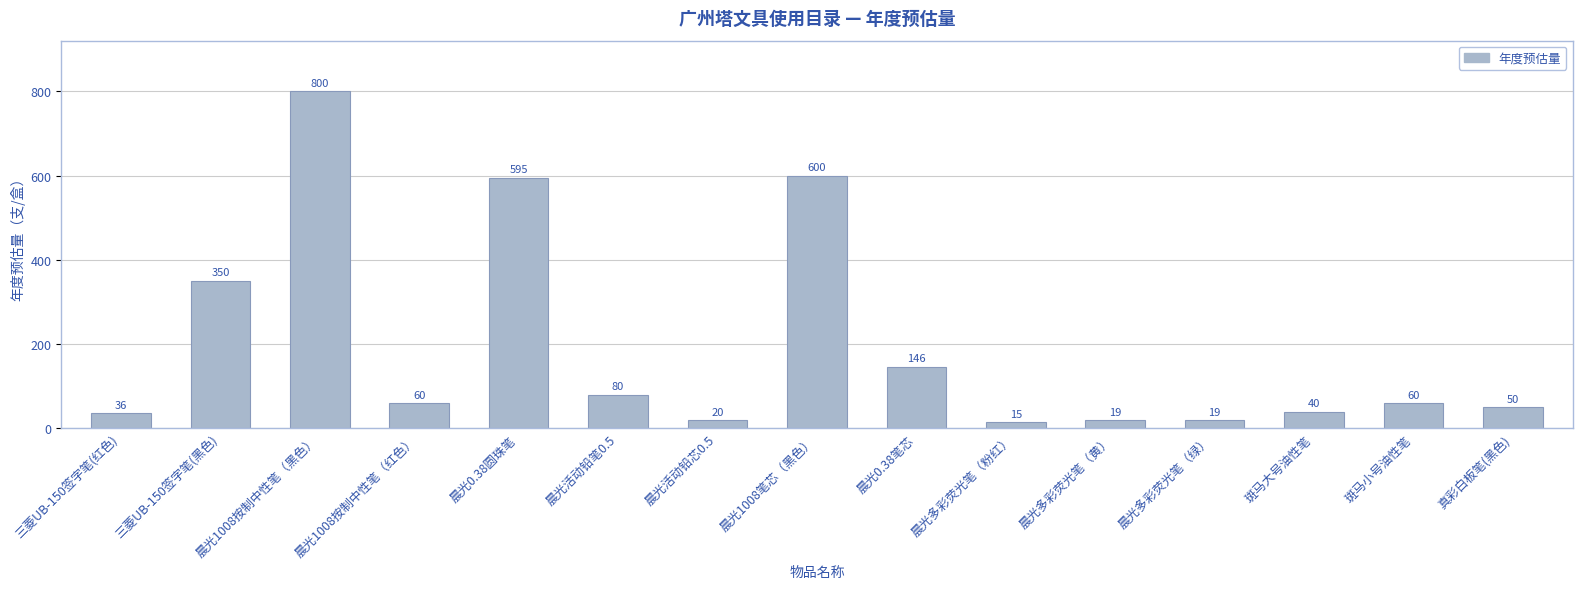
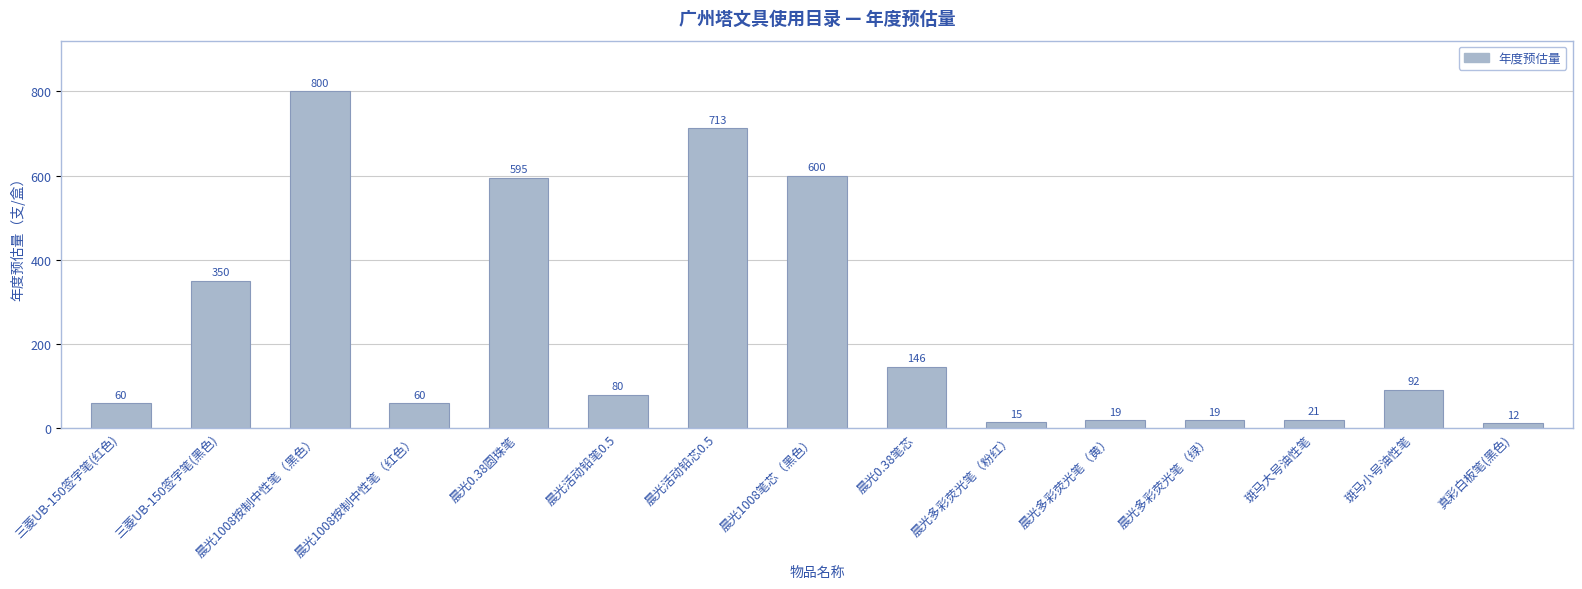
  {
-   "三菱UB-150签字笔(红色)": 36,
+   "三菱UB-150签字笔(红色)": 60,
    "三菱UB-150签字笔(黑色)": 350,
    "晨光1008按制中性笔（黑色）": 800,
    "晨光1008按制中性笔（红色）": 60,
    "晨光0.38圆珠笔": 595,
    "晨光活动铅笔0.5": 80,
-   "晨光活动铅芯0.5": 20,
+   "晨光活动铅芯0.5": 713,
    "晨光1008笔芯（黑色）": 600,
    "晨光0.38笔芯": 146,
    "晨光多彩荧光笔（粉红）": 15,
    "晨光多彩荧光笔（黄）": 19,
    "晨光多彩荧光笔（绿）": 19,
-   "斑马大号油性笔": 40,
-   "斑马小号油性笔": 60,
-   "真彩白板笔(黑色)": 50
+   "斑马大号油性笔": 21,
+   "斑马小号油性笔": 92,
+   "真彩白板笔(黑色)": 12
  }
